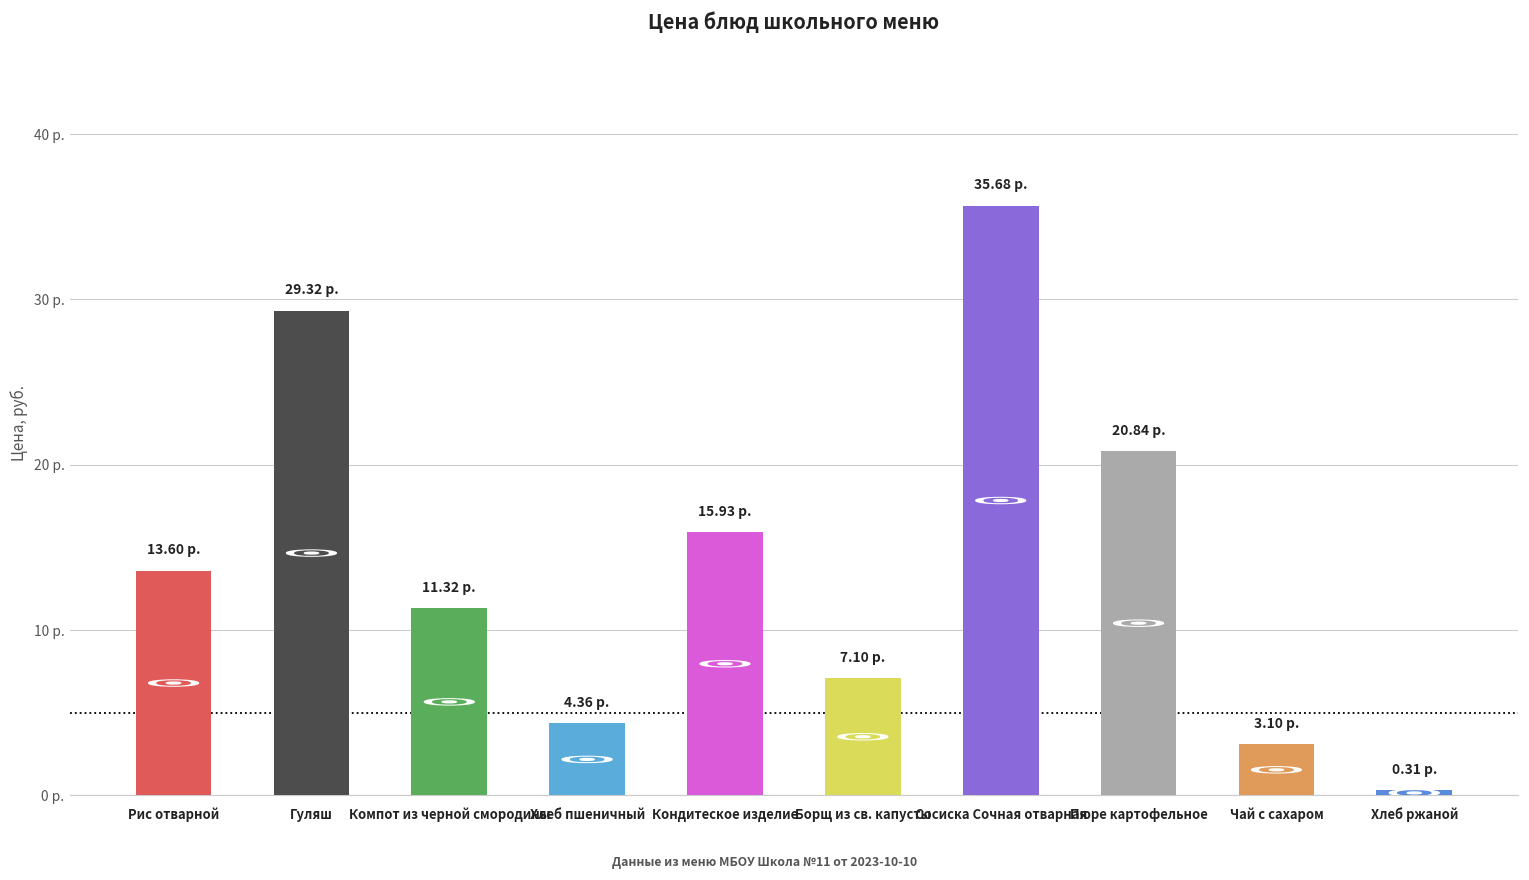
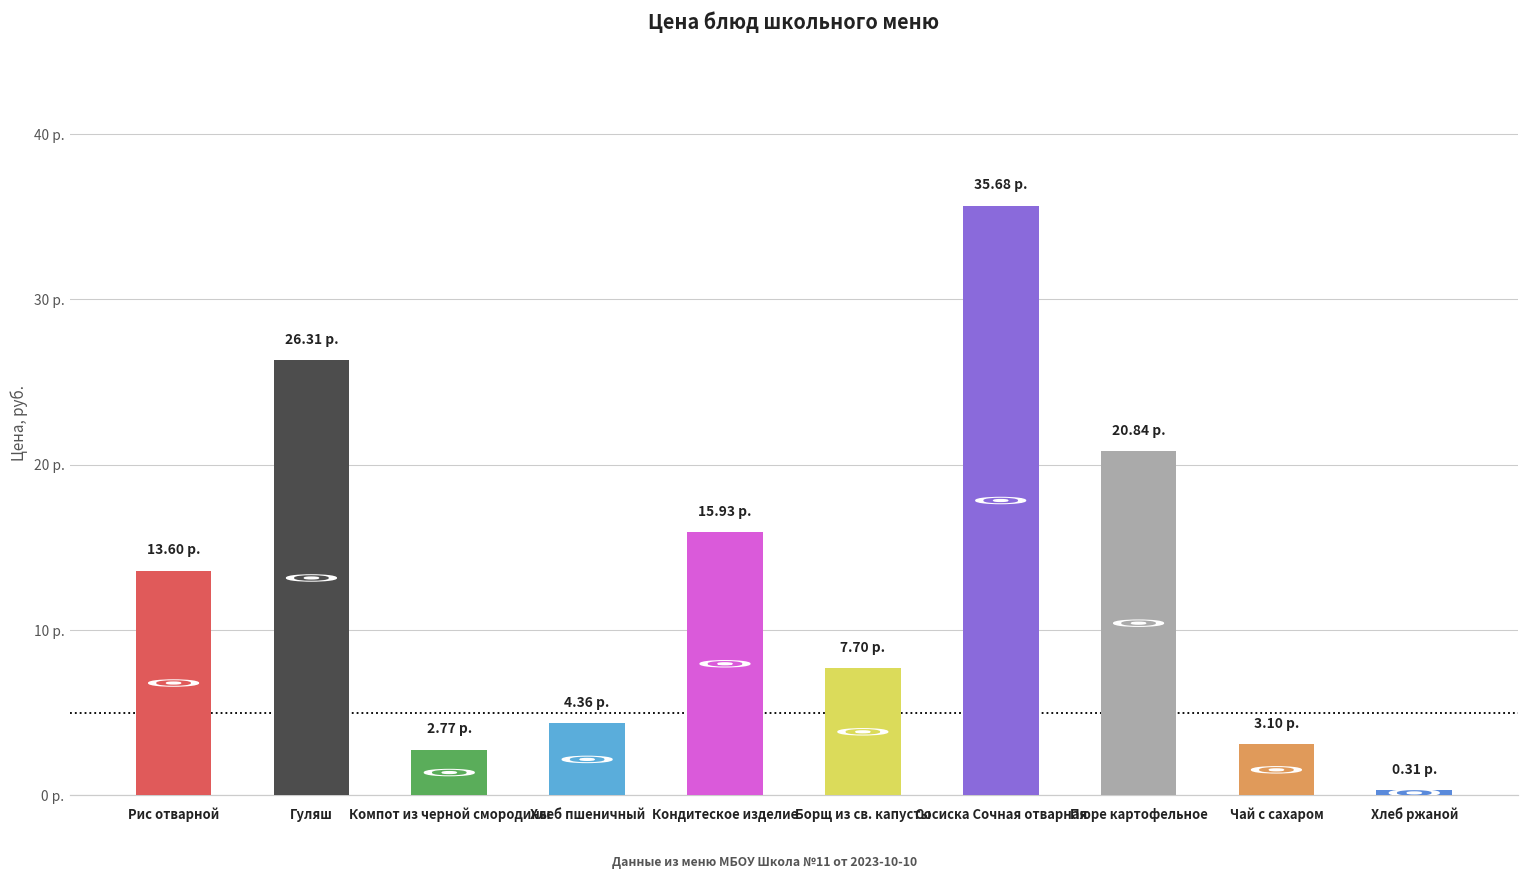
  {
    "Рис отварной": 13.60,
-   "Гуляш": 29.32,
-   "Компот из черной смородины": 11.32,
+   "Гуляш": 26.31,
+   "Компот из черной смородины": 2.77,
    "Кондитеское изделие": 15.93,
-   "Борщ из св. капусты": 7.10,
+   "Борщ из св. капусты": 7.70,
    "Сосиска Сочная отварная": 35.68,
    "Пюре картофельное": 20.84,
    "Чай с сахаром": 3.10
  }
